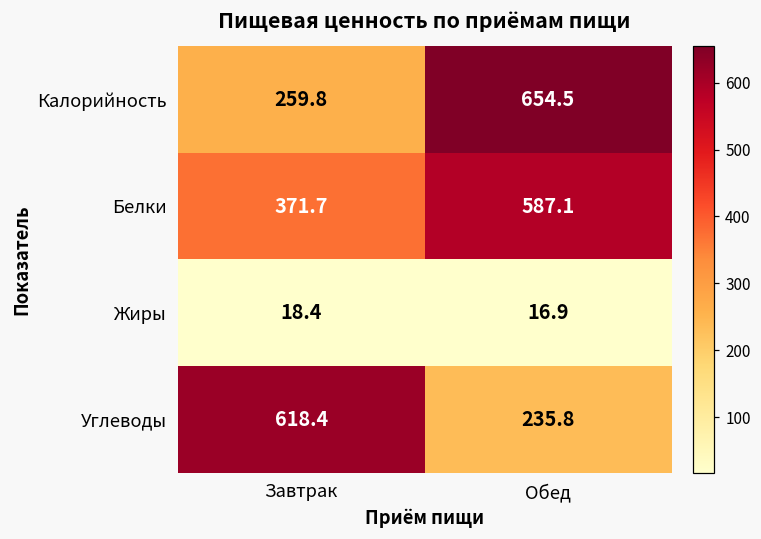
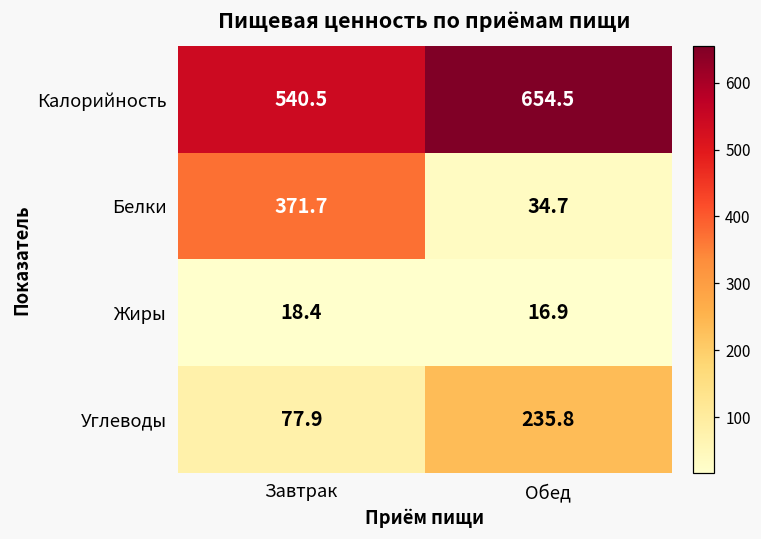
  {
    "Калорийность": {
-     "Завтрак": 259.8,
+     "Завтрак": 540.5,
      "Обед": 654.5
    },
    "Белки": {
      "Завтрак": 371.7,
-     "Обед": 587.1
+     "Обед": 34.7
    },
    "Жиры": {
      "Завтрак": 18.4,
      "Обед": 16.9
    },
    "Углеводы": {
-     "Завтрак": 618.4,
+     "Завтрак": 77.9,
      "Обед": 235.8
    }
  }
